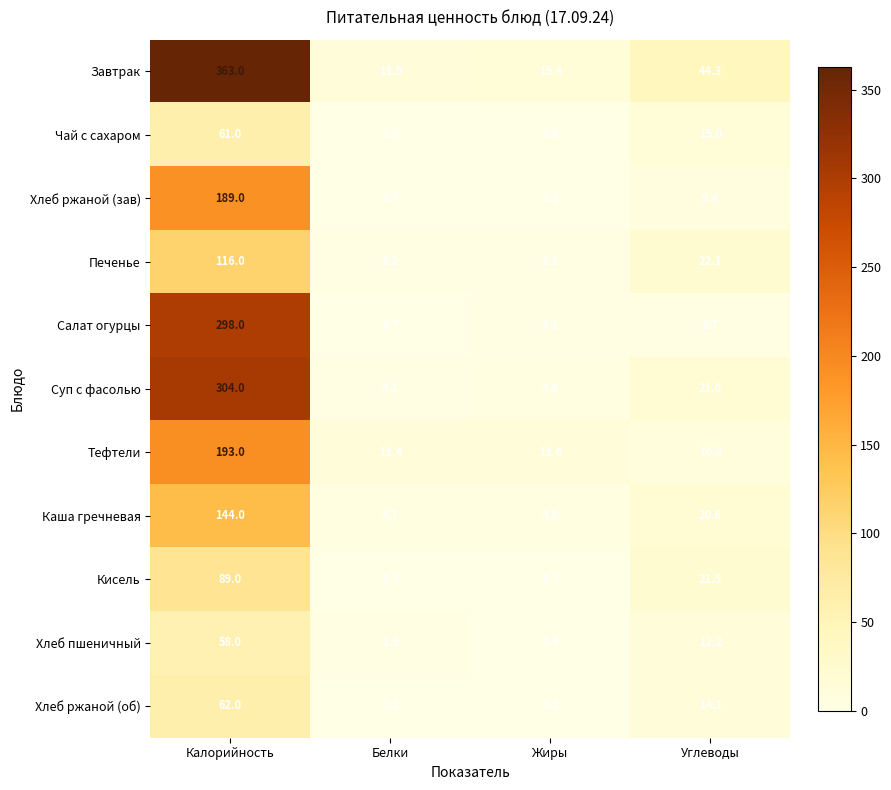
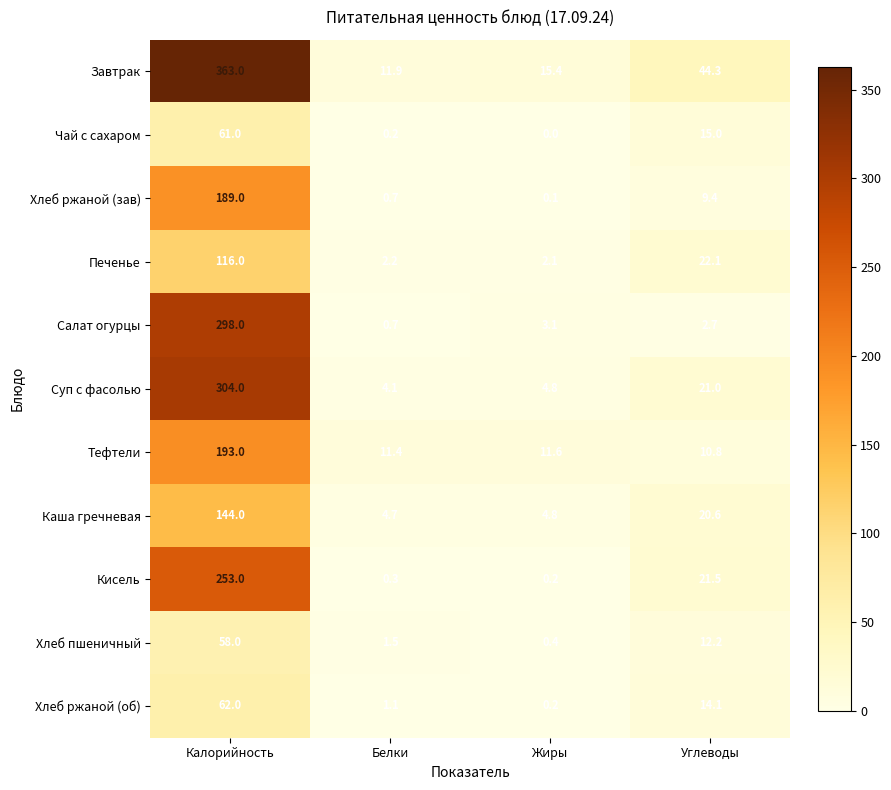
  {
    "Завтрак": {
      "Углеводы": 44.3
    },
    "Чай с сахаром": {
      "Калорийность": 61.0
    },
    "Хлеб ржаной (зав)": {
      "Калорийность": 189.0
    },
    "Печенье": {
      "Калорийность": 116.0
    },
    "Салат огурцы": {
      "Калорийность": 298.0
    },
    "Суп с фасолью": {
      "Калорийность": 304.0
    },
    "Тефтели": {
      "Калорийность": 193.0
    },
    "Каша гречневая": {
      "Калорийность": 144.0
    },
    "Кисель": {
-     "Калорийность": 89.0
+     "Калорийность": 253.0
    },
    "Хлеб пшеничный": {
      "Калорийность": 58.0
    },
    "Хлеб ржаной (об)": {
      "Калорийность": 62.0
    }
  }
